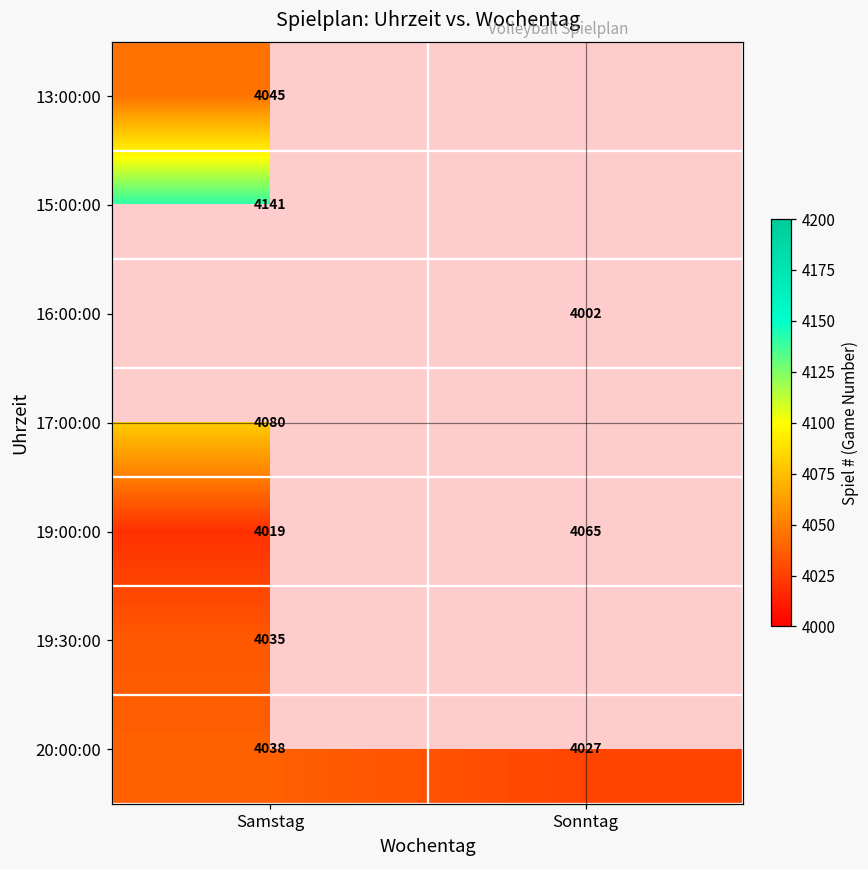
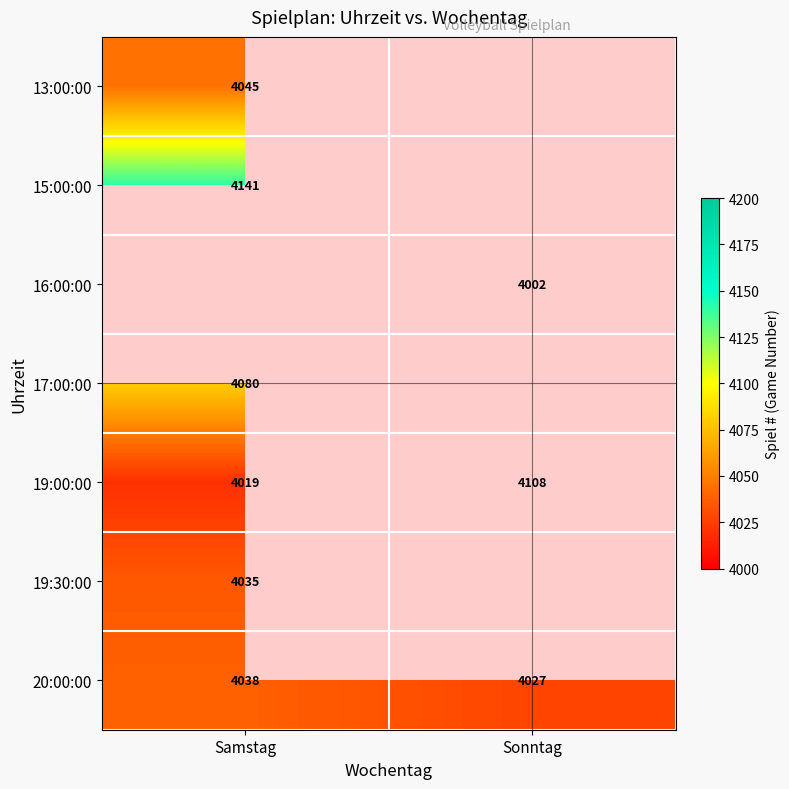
  {
    "13:00:00": {
      "Samstag": 4045
    },
    "15:00:00": {
      "Samstag": 4141
    },
    "16:00:00": {
      "Sonntag": 4002
    },
    "17:00:00": {
      "Samstag": 4080
    },
    "19:00:00": {
      "Samstag": 4019,
-     "Sonntag": 4065
+     "Sonntag": 4108
    },
    "19:30:00": {
      "Samstag": 4035
    },
    "20:00:00": {
      "Samstag": 4038,
      "Sonntag": 4027
    }
  }
